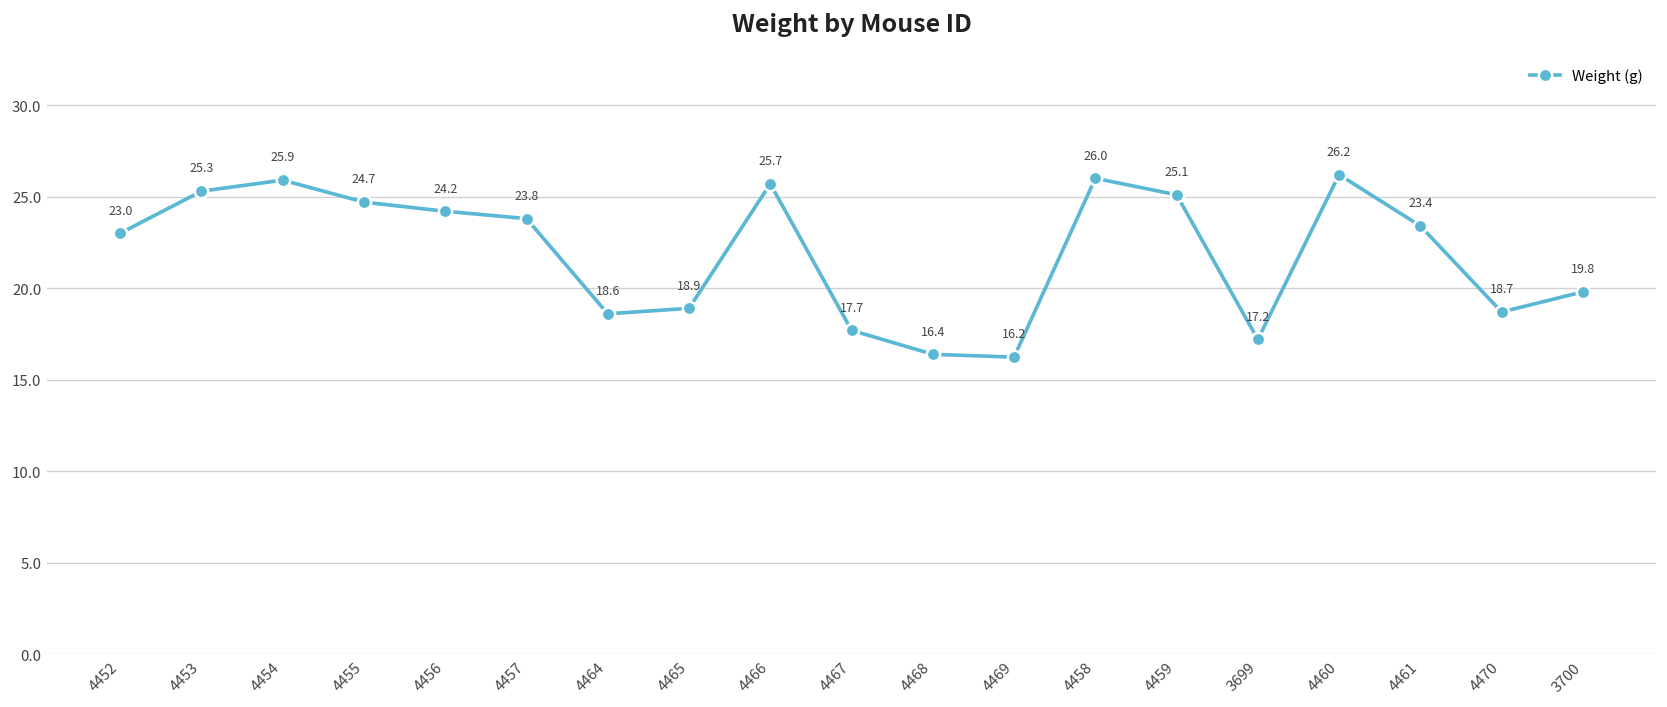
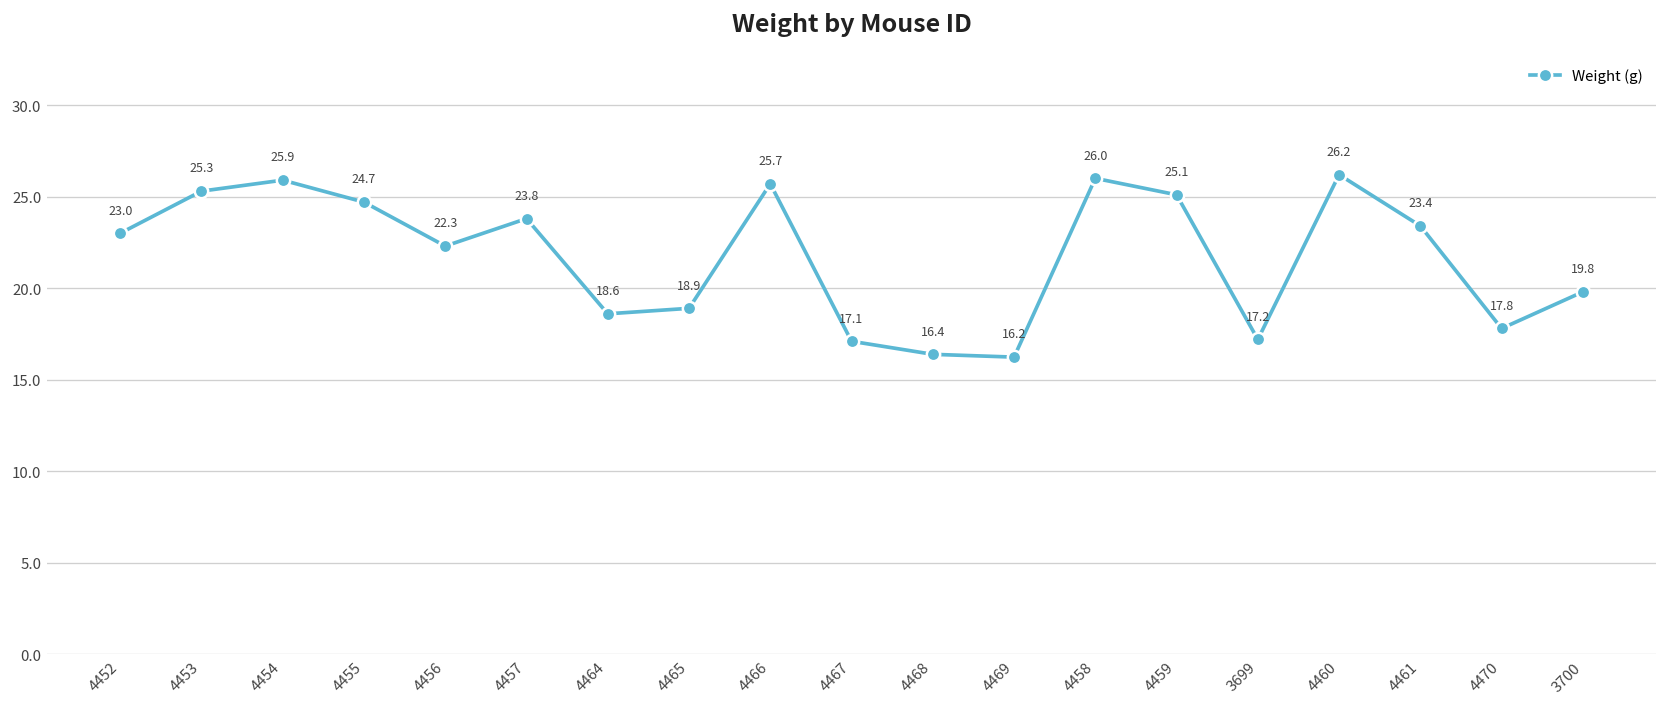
  {
    "4452": 23.0,
    "4453": 25.3,
    "4454": 25.9,
    "4455": 24.7,
-   "4456": 24.2,
+   "4456": 22.3,
    "4457": 23.8,
    "4464": 18.6,
    "4465": 18.9,
    "4466": 25.7,
-   "4467": 17.7,
+   "4467": 17.1,
    "4468": 16.4,
    "4469": 16.2,
    "4458": 26.0,
    "4459": 25.1,
    "3699": 17.2,
    "4460": 26.2,
    "4461": 23.4,
-   "4470": 18.7,
+   "4470": 17.8,
    "3700": 19.8
  }
